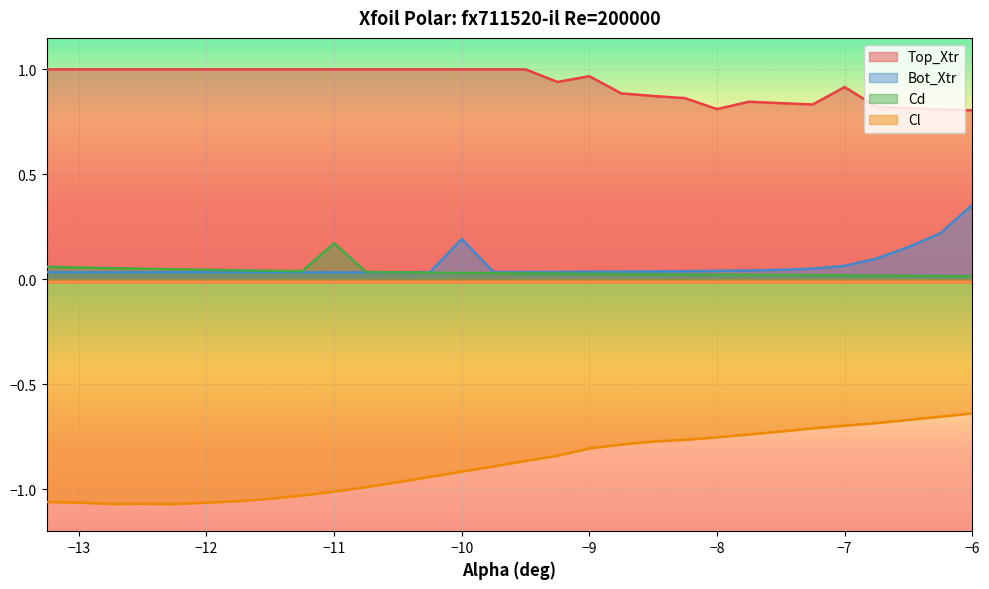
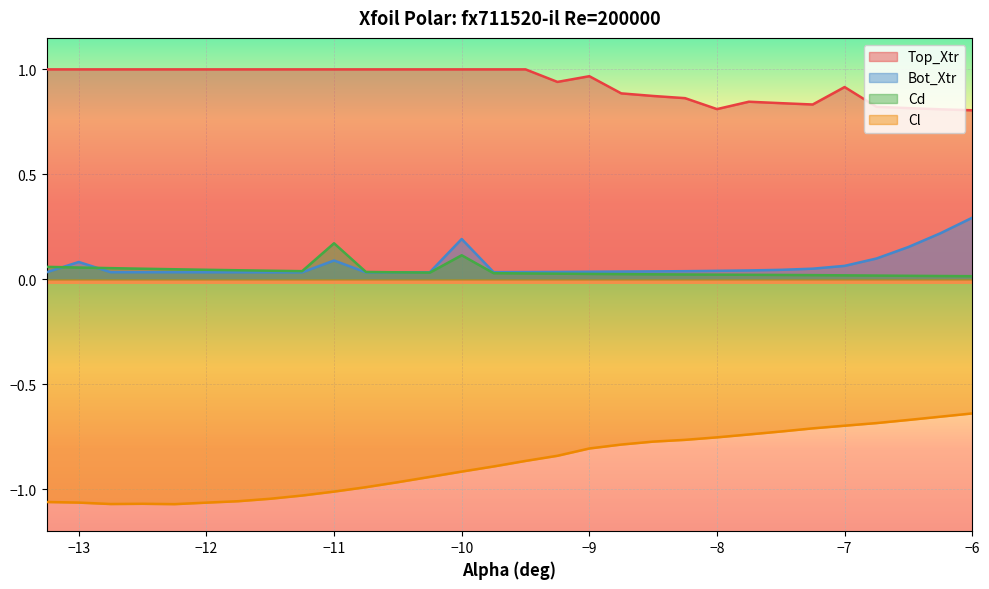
  {
    "Top_Xtr": {
      "−13": 1.00,
      "−12": 1.00,
      "−11": 1.00,
      "−10": 1.00,
      "−9": 0.97,
      "−8": 0.81,
      "−7": 0.92,
      "−6": 0.81
    },
    "Bot_Xtr": {
-     "−13": 0.03,
-     "−11": 0.03,
+     "−13": 0.08,
+     "−11": 0.09,
      "−10": 0.19,
      "−8": 0.04,
      "−7": 0.06,
-     "−6": 0.36
+     "−6": 0.29
    },
    "Cd": {
      "−13": 0.06,
      "−11": 0.17,
-     "−10": 0.03,
+     "−10": 0.11,
      "−8": 0.02,
      "−7": 0.02,
      "−6": 0.01
    }
  }
